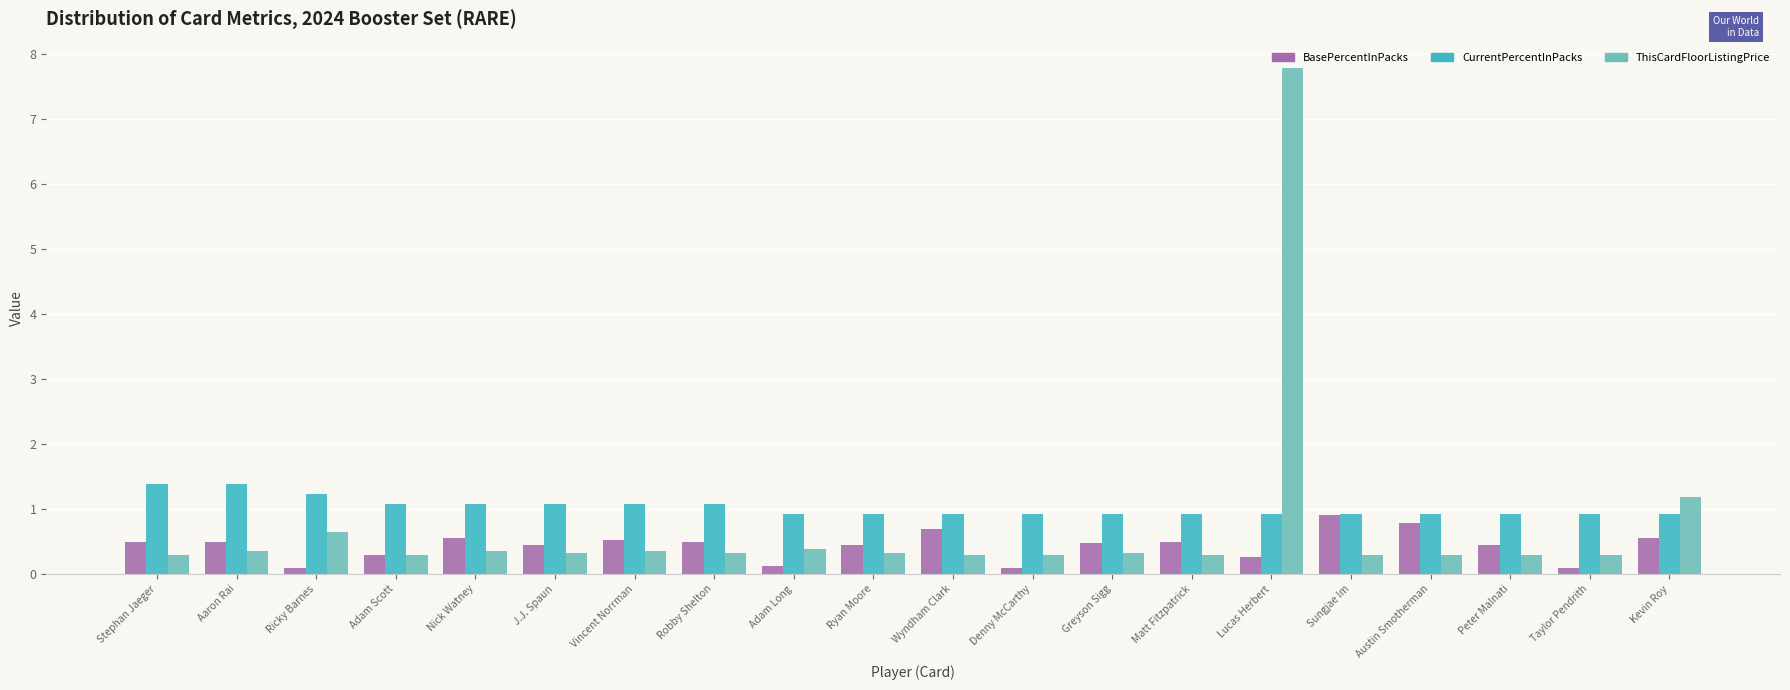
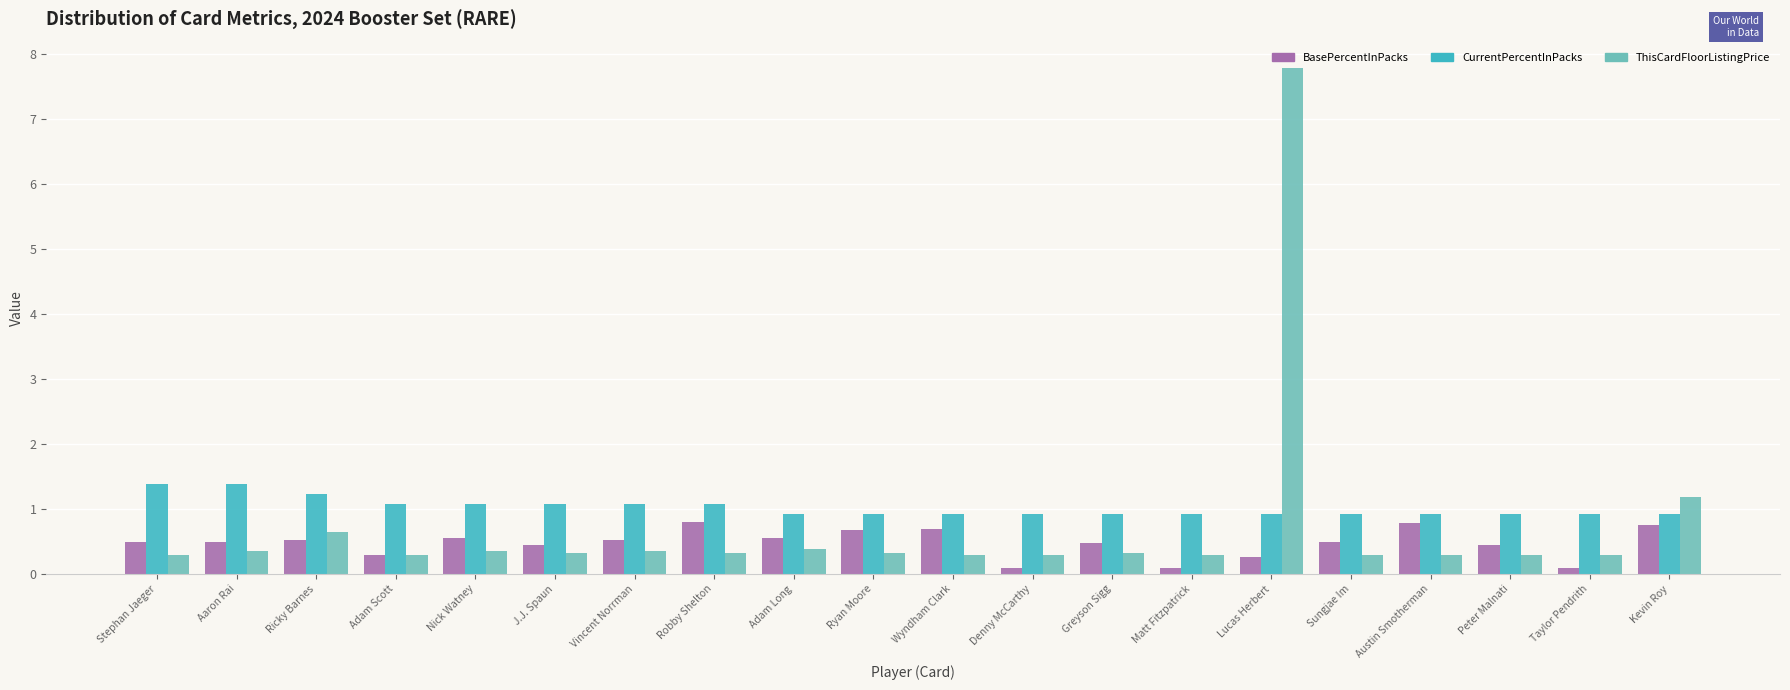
  {
    "BasePercentInPacks": {
      "Stephan Jaeger": 0.5,
      "Aaron Rai": 0.5,
-     "Ricky Barnes": 0.1,
+     "Ricky Barnes": 0.5,
      "Adam Scott": 0.3,
      "Nick Watney": 0.6,
      "J.J. Spaun": 0.5,
      "Vincent Norrman": 0.5,
-     "Robby Shelton": 0.5,
-     "Adam Long": 0.1,
-     "Ryan Moore": 0.5,
+     "Robby Shelton": 0.8,
+     "Adam Long": 0.6,
+     "Ryan Moore": 0.7,
      "Wyndham Clark": 0.7,
      "Denny McCarthy": 0.1,
      "Greyson Sigg": 0.5,
-     "Matt Fitzpatrick": 0.5,
+     "Matt Fitzpatrick": 0.1,
      "Lucas Herbert": 0.3,
-     "Sungjae Im": 0.9,
+     "Sungjae Im": 0.5,
      "Austin Smotherman": 0.8,
      "Peter Malnati": 0.5,
      "Taylor Pendrith": 0.1,
-     "Kevin Roy": 0.6
+     "Kevin Roy": 0.8
    }
  }
